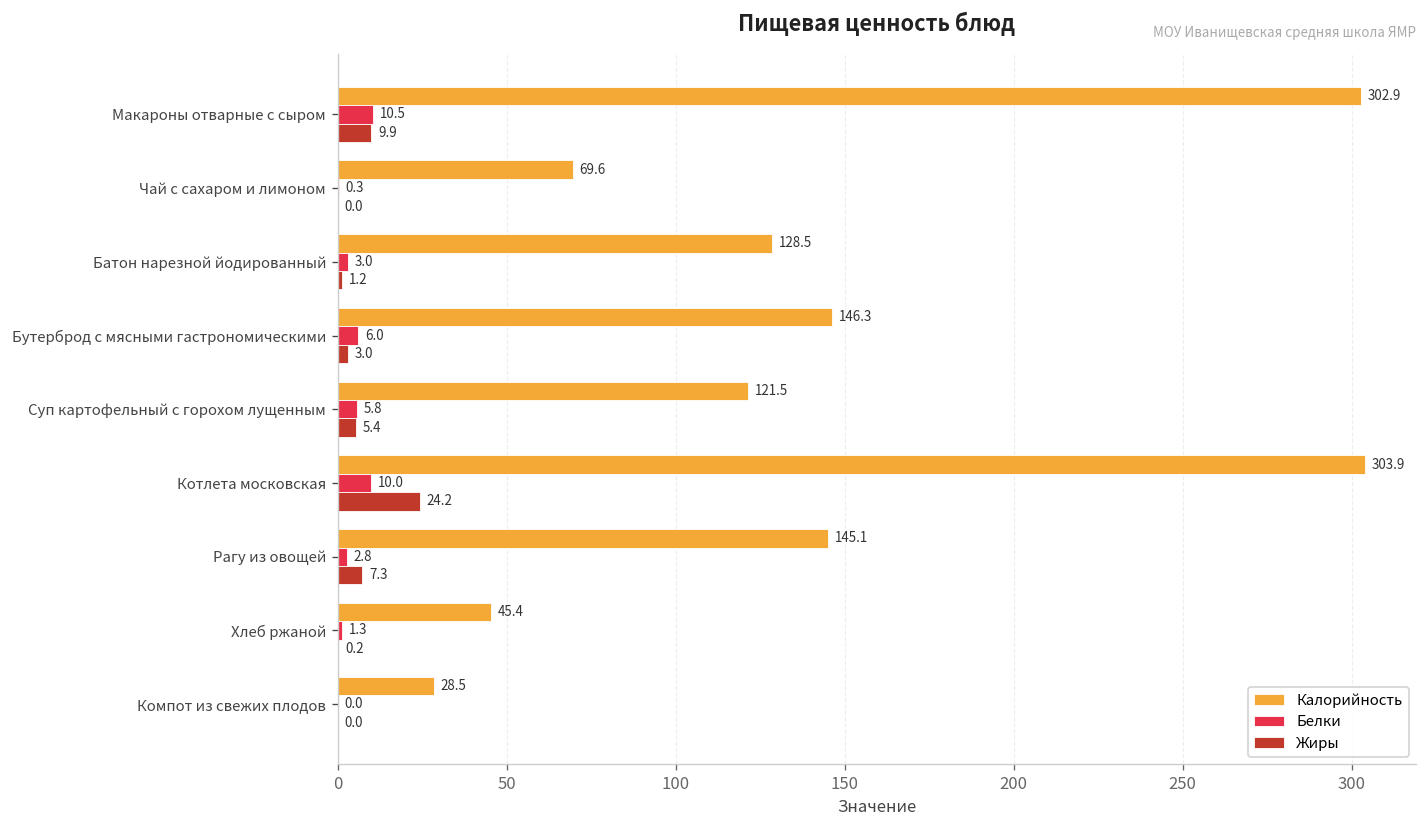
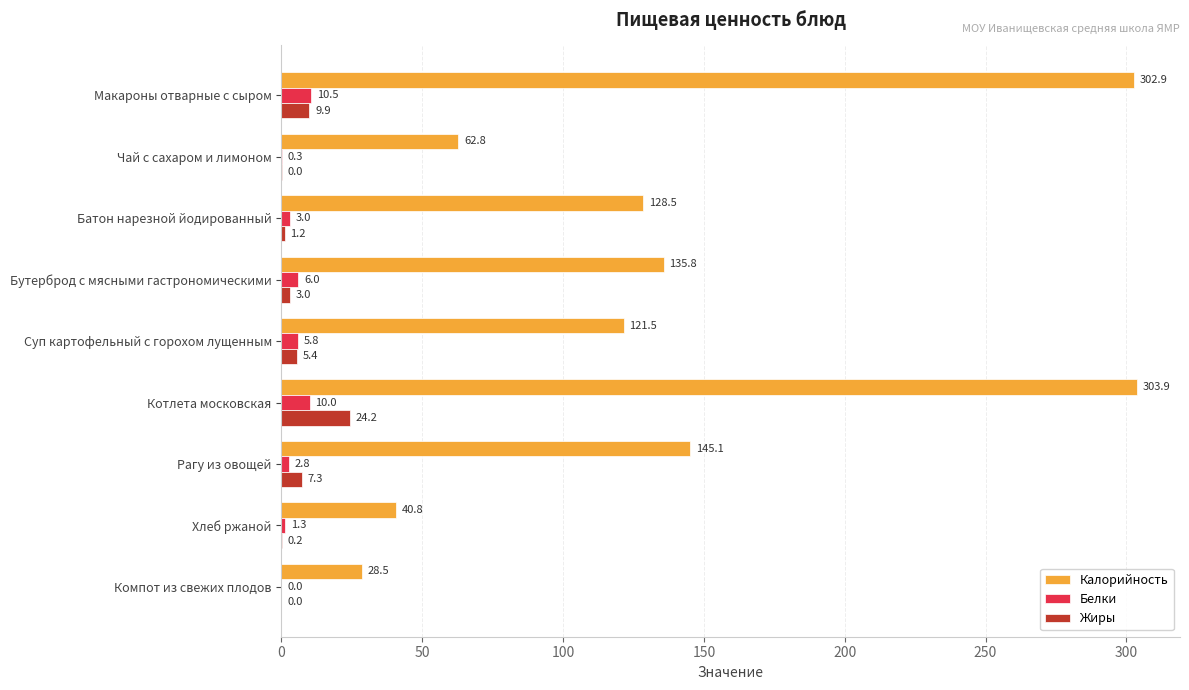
  {
    "Калорийность": {
      "Макароны отварные с сыром": 302.9,
-     "Чай с сахаром и лимоном": 69.6,
+     "Чай с сахаром и лимоном": 62.8,
      "Батон нарезной йодированный": 128.5,
-     "Бутерброд с мясными гастрономическими": 146.3,
+     "Бутерброд с мясными гастрономическими": 135.8,
      "Суп картофельный с горохом лущенным": 121.5,
      "Котлета московская": 303.9,
      "Рагу из овощей": 145.1,
-     "Хлеб ржаной": 45.4,
+     "Хлеб ржаной": 40.8,
      "Компот из свежих плодов": 28.5
    }
  }
